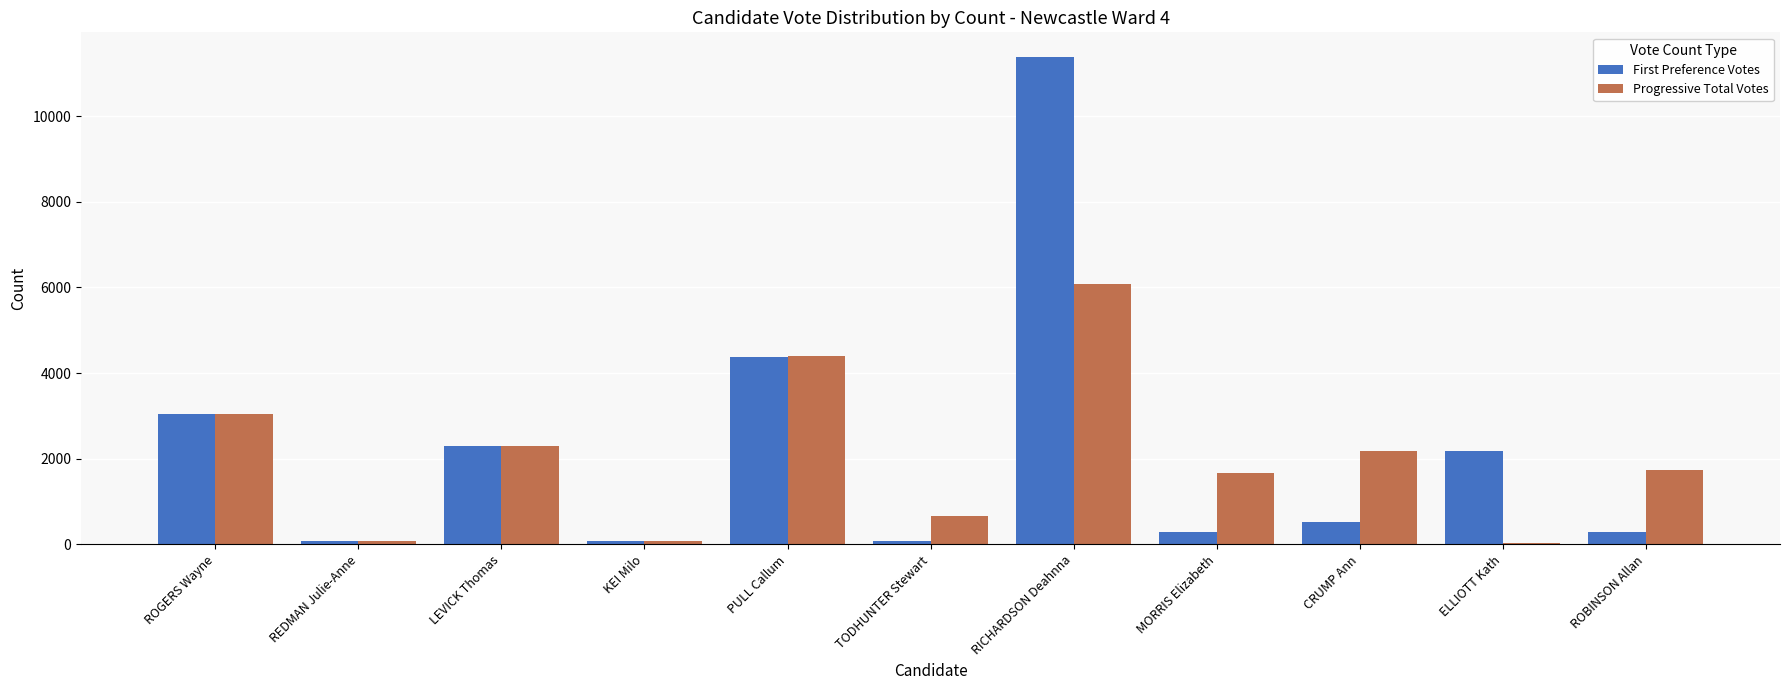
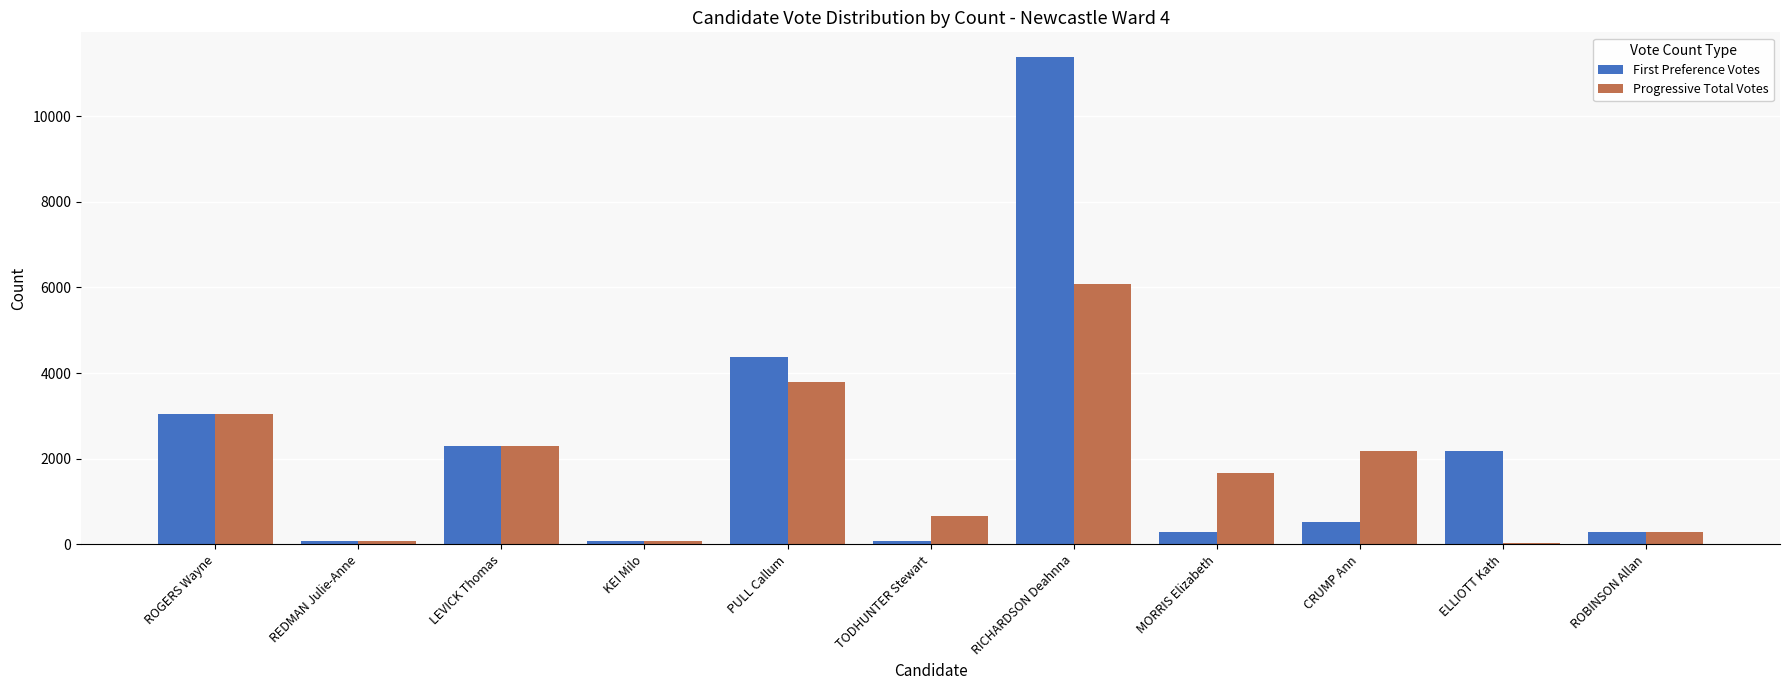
  {
    "First Preference Votes": {
      "ROGERS Wayne": 3000,
      "REDMAN Julie-Anne": 100,
      "LEVICK Thomas": 2300,
      "KEI Milo": 100,
      "PULL Callum": 4400,
      "TODHUNTER Stewart": 100,
      "RICHARDSON Deahnna": 11400,
      "MORRIS Elizabeth": 300,
      "CRUMP Ann": 500,
      "ELLIOTT Kath": 2200,
      "ROBINSON Allan": 300
    },
    "Progressive Total Votes": {
      "ROGERS Wayne": 3100,
      "REDMAN Julie-Anne": 100,
      "LEVICK Thomas": 2300,
      "KEI Milo": 100,
-     "PULL Callum": 4400,
+     "PULL Callum": 3800,
      "TODHUNTER Stewart": 700,
      "RICHARDSON Deahnna": 6100,
      "MORRIS Elizabeth": 1700,
      "CRUMP Ann": 2200,
-     "ROBINSON Allan": 1700
+     "ROBINSON Allan": 300
    }
  }
